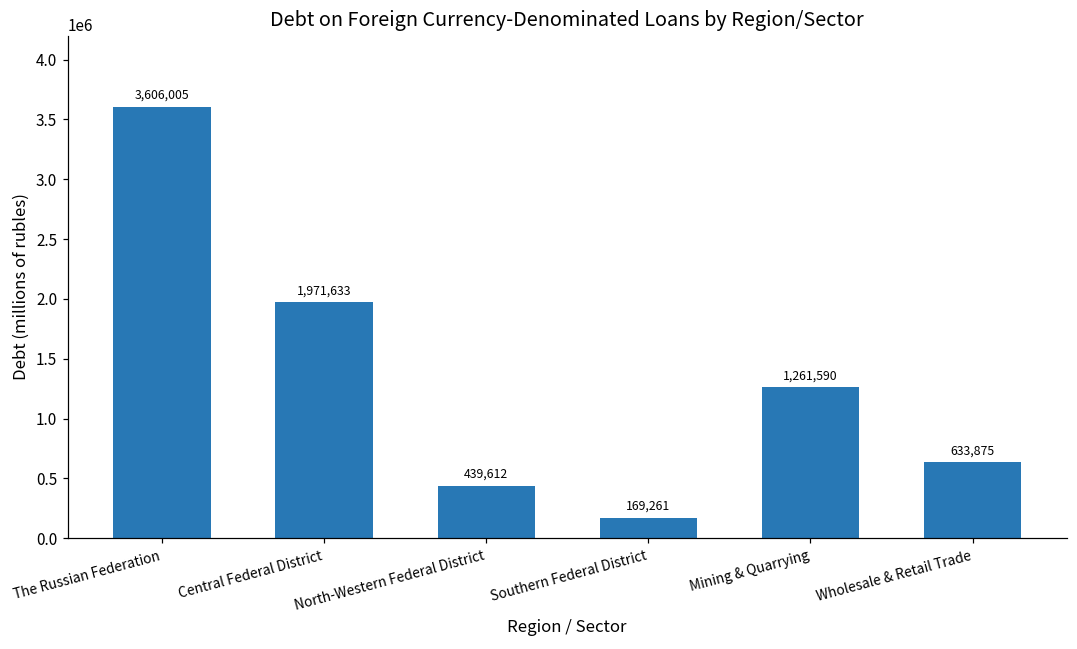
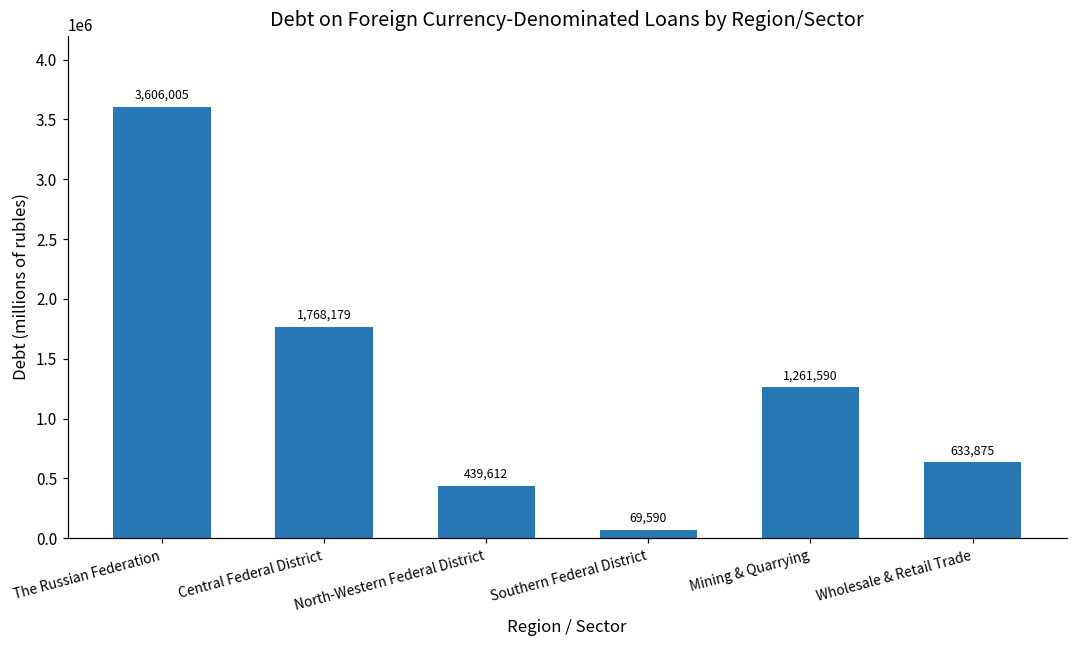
  {
    "The Russian Federation": "3,606,005",
-   "Central Federal District": "1,971,633",
+   "Central Federal District": "1,768,179",
    "North-Western Federal District": "439,612",
-   "Southern Federal District": "169,261",
+   "Southern Federal District": "69,590",
    "Mining & Quarrying": "1,261,590",
    "Wholesale & Retail Trade": "633,875"
  }
